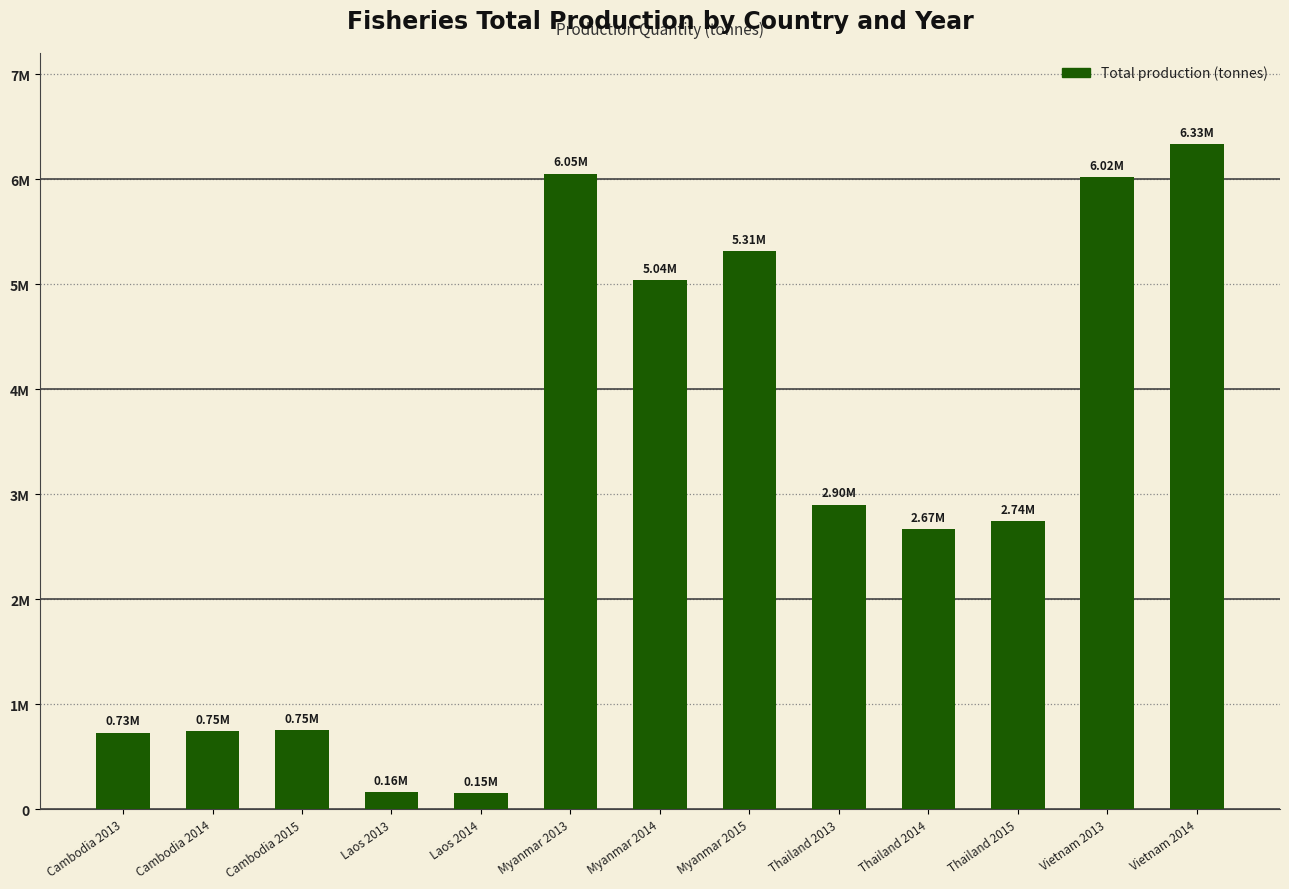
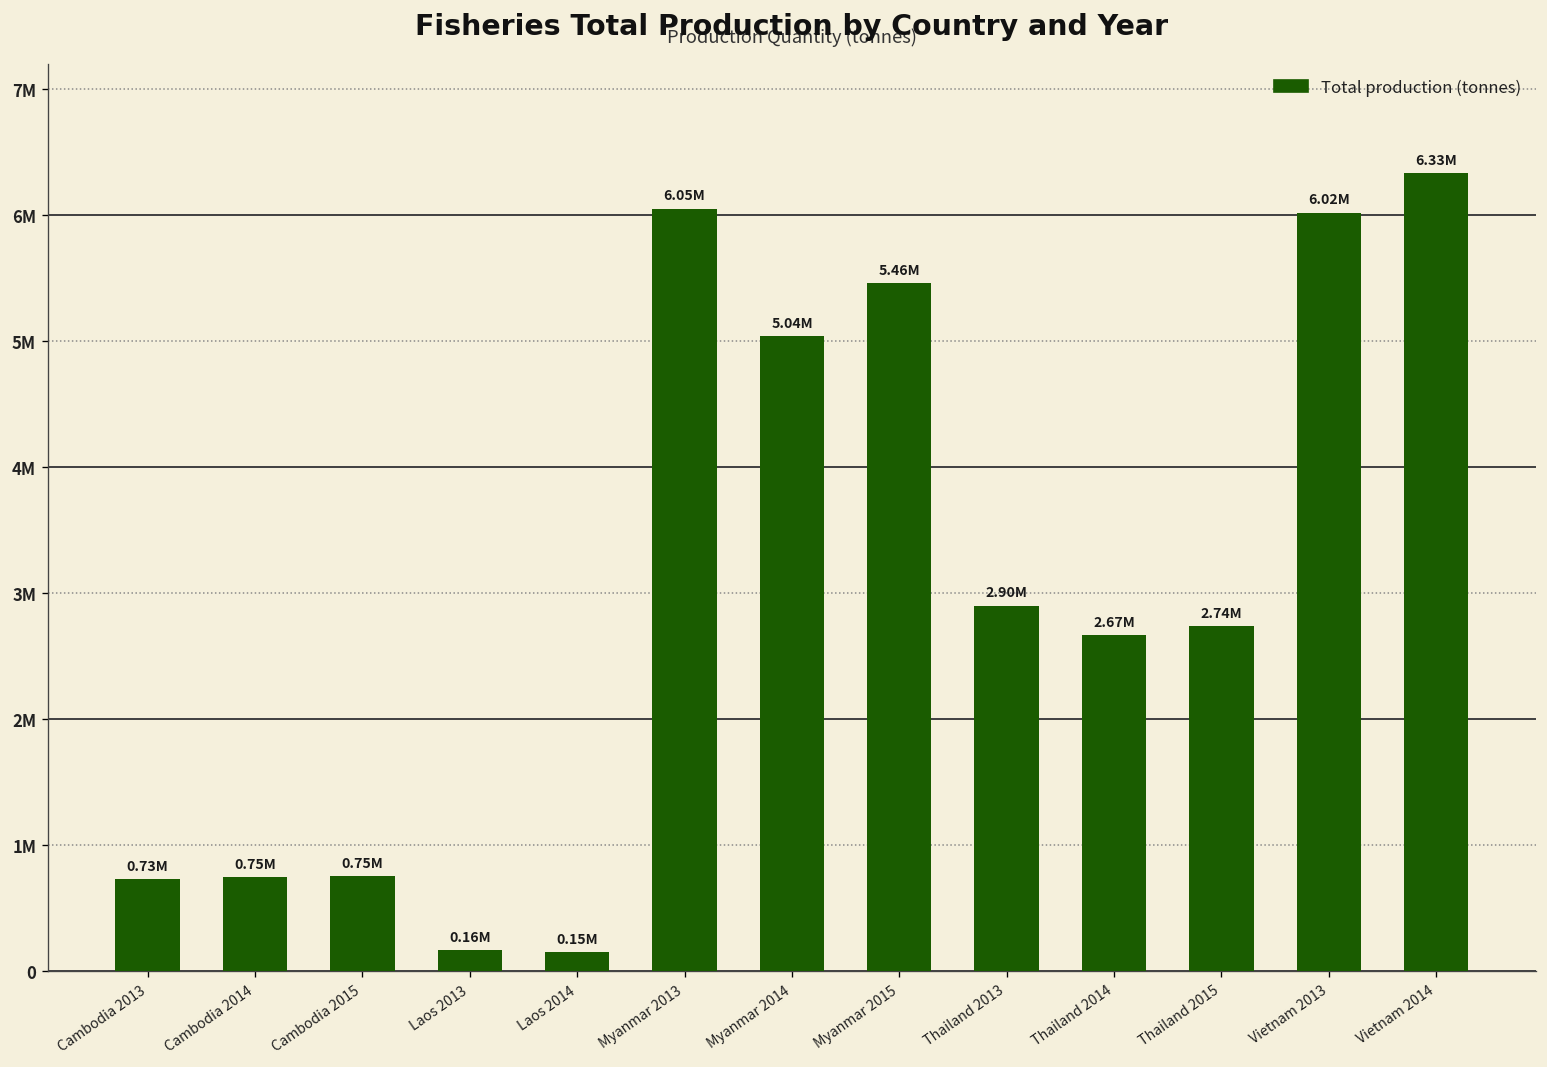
  {
    "Cambodia 2013": "0.73M",
    "Cambodia 2014": "0.75M",
    "Cambodia 2015": "0.75M",
    "Laos 2013": "0.16M",
    "Laos 2014": "0.15M",
    "Myanmar 2013": "6.05M",
    "Myanmar 2014": "5.04M",
-   "Myanmar 2015": "5.31M",
+   "Myanmar 2015": "5.46M",
    "Thailand 2013": "2.90M",
    "Thailand 2014": "2.67M",
    "Thailand 2015": "2.74M",
    "Vietnam 2013": "6.02M",
    "Vietnam 2014": "6.33M"
  }
